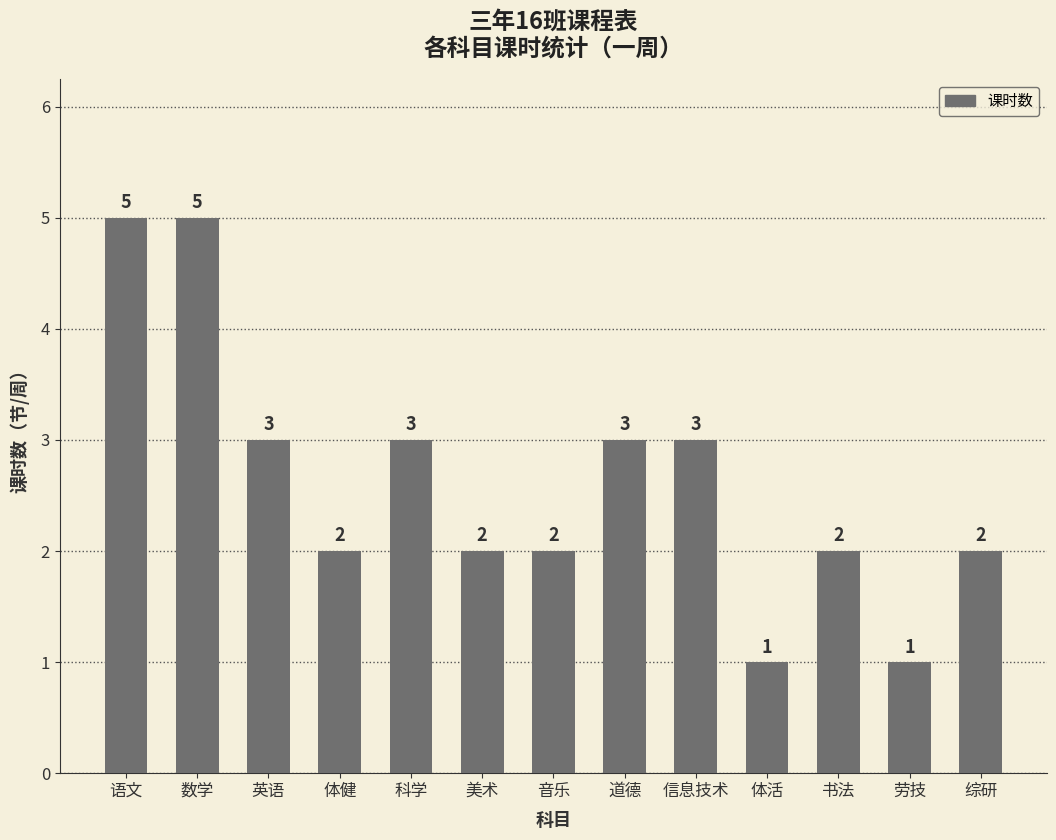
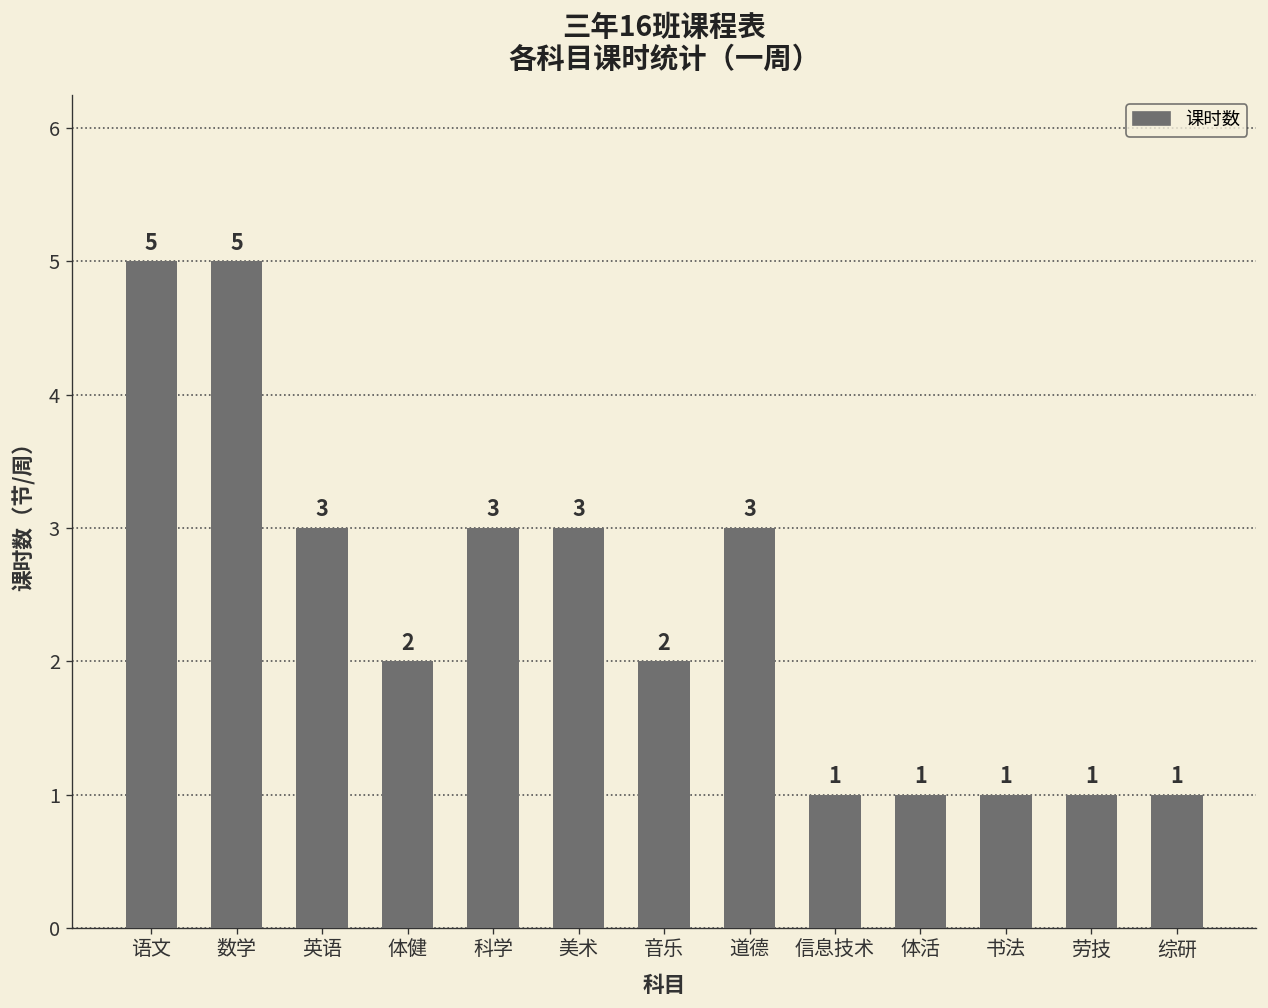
  {
    "语文": 5,
    "数学": 5,
    "英语": 3,
    "体健": 2,
    "科学": 3,
-   "美术": 2,
+   "美术": 3,
    "音乐": 2,
    "道德": 3,
-   "信息技术": 3,
+   "信息技术": 1,
    "体活": 1,
-   "书法": 2,
+   "书法": 1,
    "劳技": 1,
-   "综研": 2
+   "综研": 1
  }
